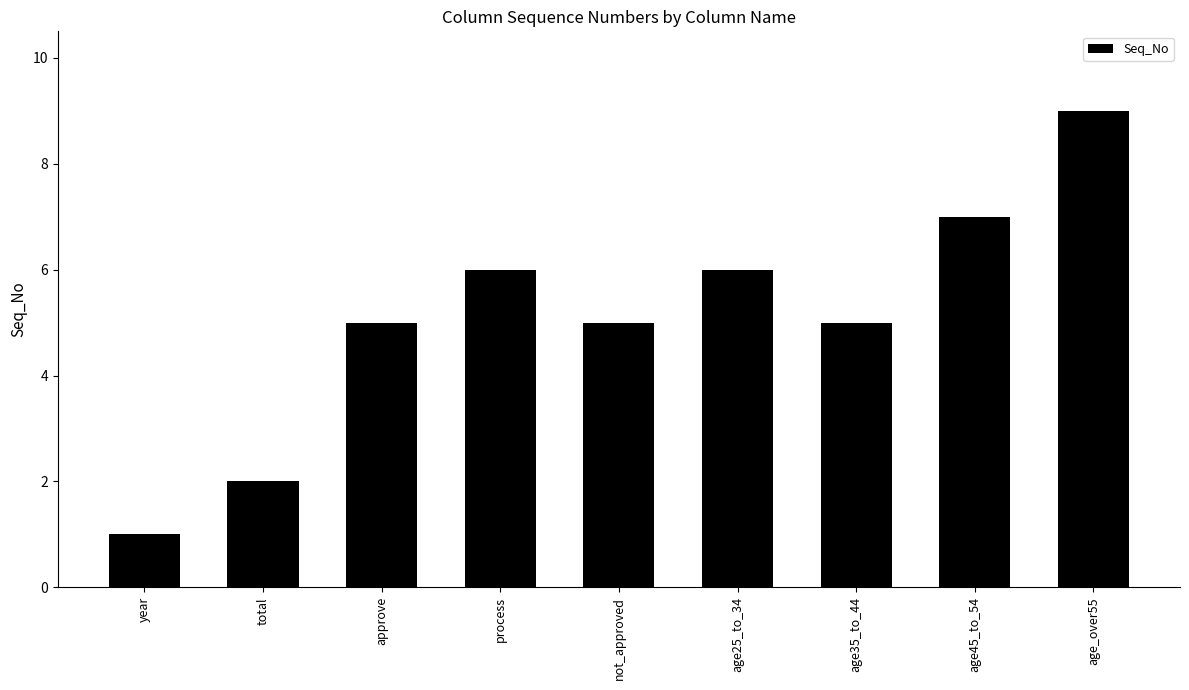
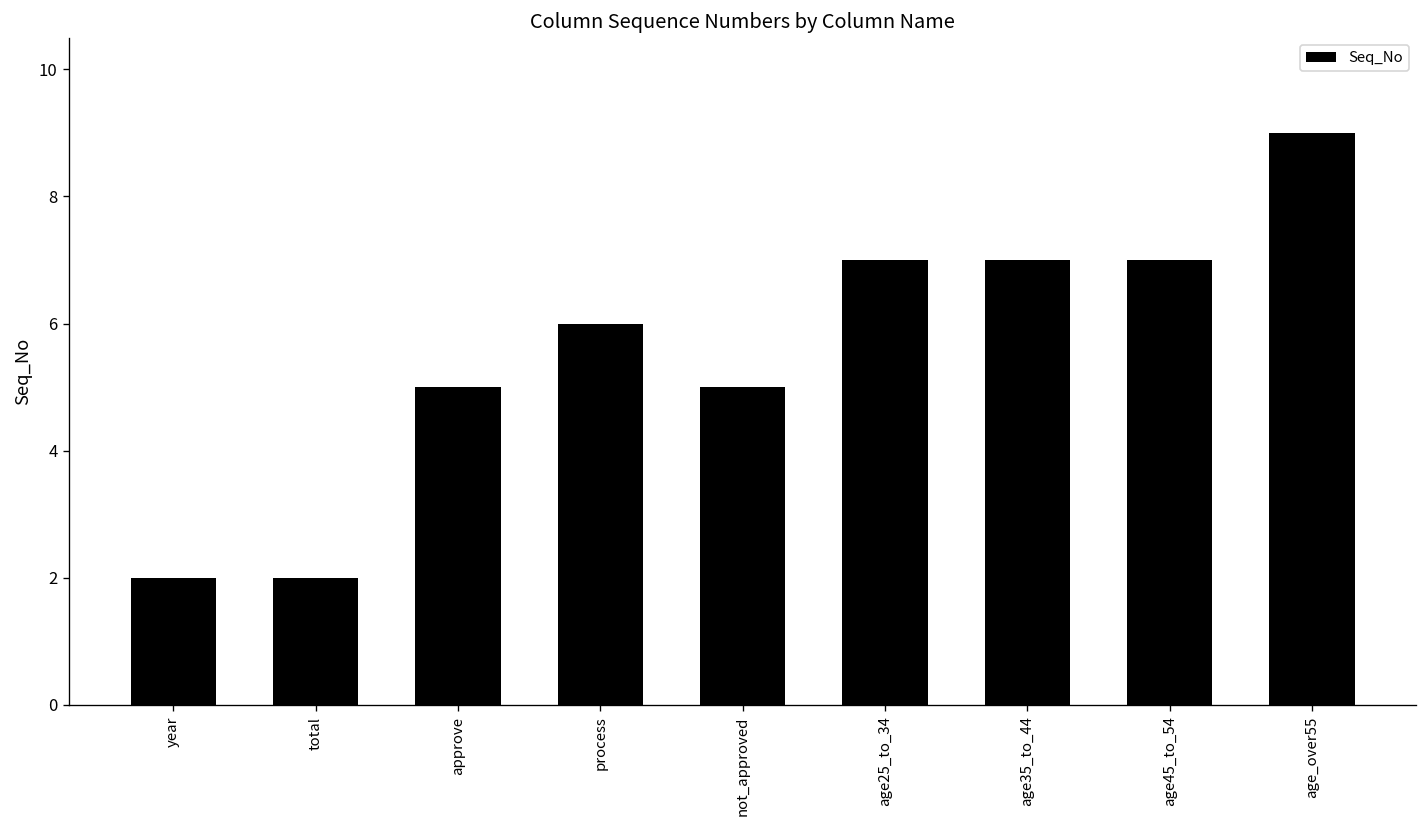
  {
-   "year": 1,
+   "year": 2,
    "total": 2,
    "approve": 5,
    "process": 6,
    "not_approved": 5,
-   "age25_to_34": 6,
-   "age35_to_44": 5,
+   "age25_to_34": 7,
+   "age35_to_44": 7,
    "age45_to_54": 7,
    "age_over55": 9
  }
